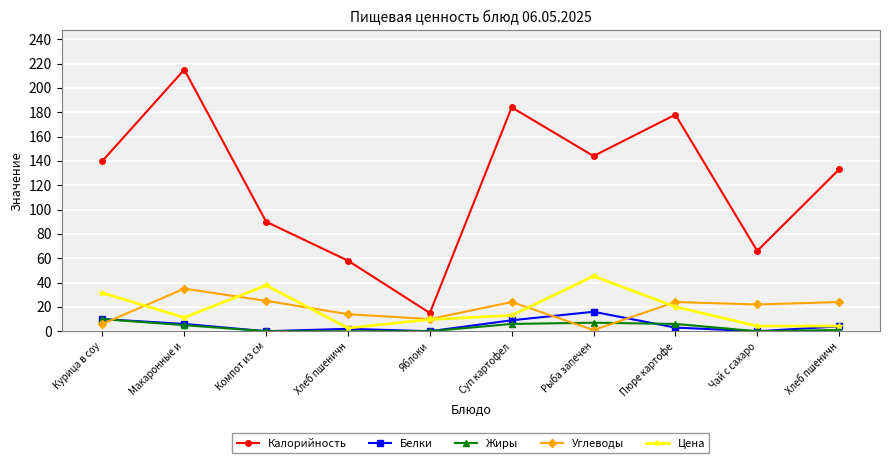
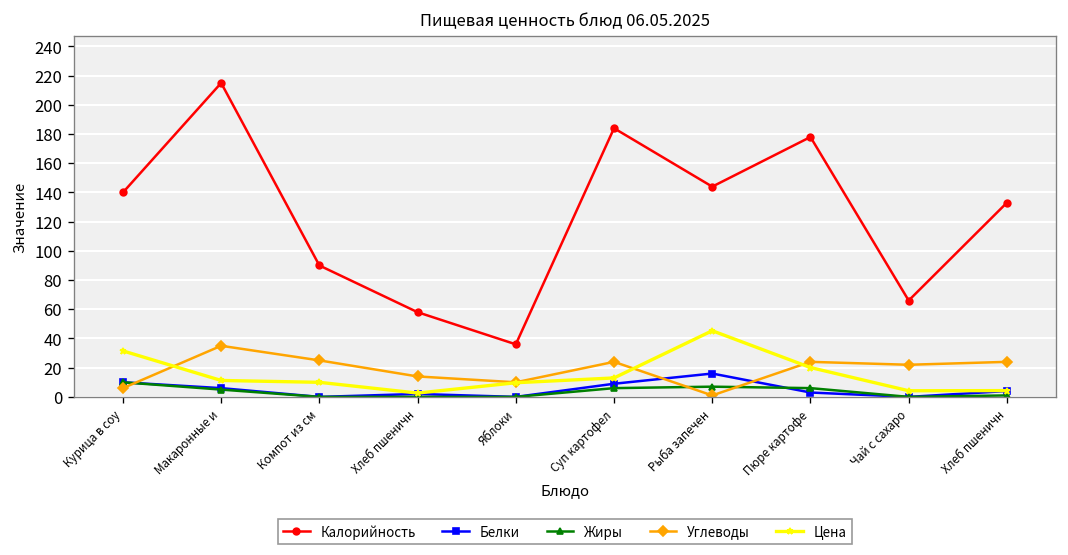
  {
    "Калорийность": {
      "Курица в соу": 140,
      "Макаронные и": 215,
      "Компот из см": 90,
-     "Яблоки": 15,
+     "Яблоки": 36,
      "Суп картофел": 184,
      "Рыба запечен": 144,
      "Пюре картофе": 178,
      "Чай с сахаро": 66
    },
    "Белки": {
      "Суп картофел": 9,
      "Рыба запечен": 16,
      "Пюре картофе": 3
    },
    "Жиры": {
      "Суп картофел": 6,
      "Рыба запечен": 7,
      "Пюре картофе": 6
    },
    "Углеводы": {
      "Курица в соу": 6,
      "Макаронные и": 35,
      "Компот из см": 25,
      "Суп картофел": 24,
      "Рыба запечен": 1,
      "Пюре картофе": 24,
      "Чай с сахаро": 22
    },
    "Цена": {
      "Курица в соу": 32,
      "Макаронные и": 11,
-     "Компот из см": 38,
+     "Компот из см": 10,
      "Суп картофел": 13,
      "Рыба запечен": 45,
      "Пюре картофе": 20,
      "Чай с сахаро": 4
    }
  }
